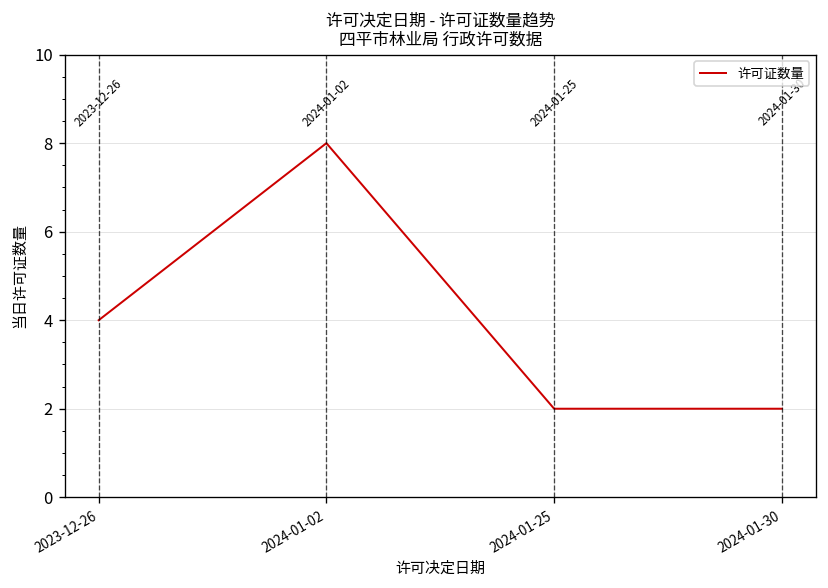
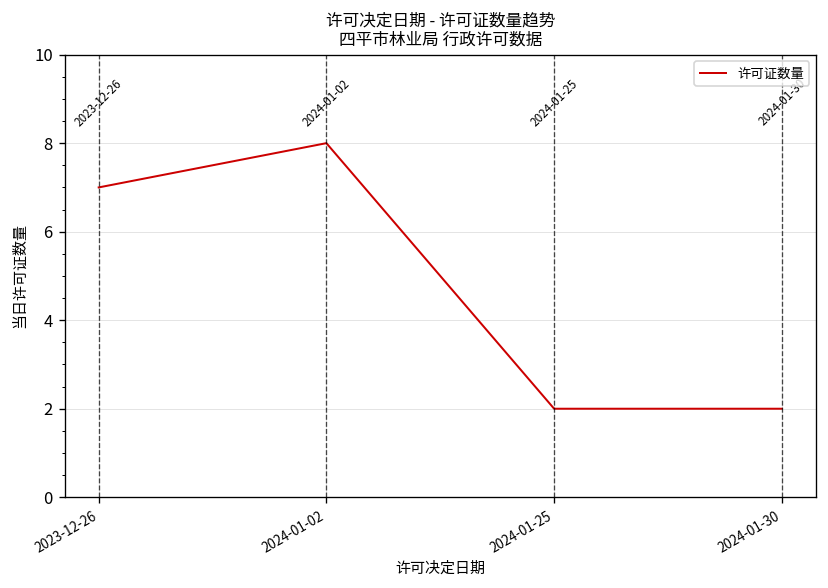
  {
-   "2023-12-26": 4,
+   "2023-12-26": 7,
    "2024-01-25": 2,
    "2024-01-30": 2
  }
